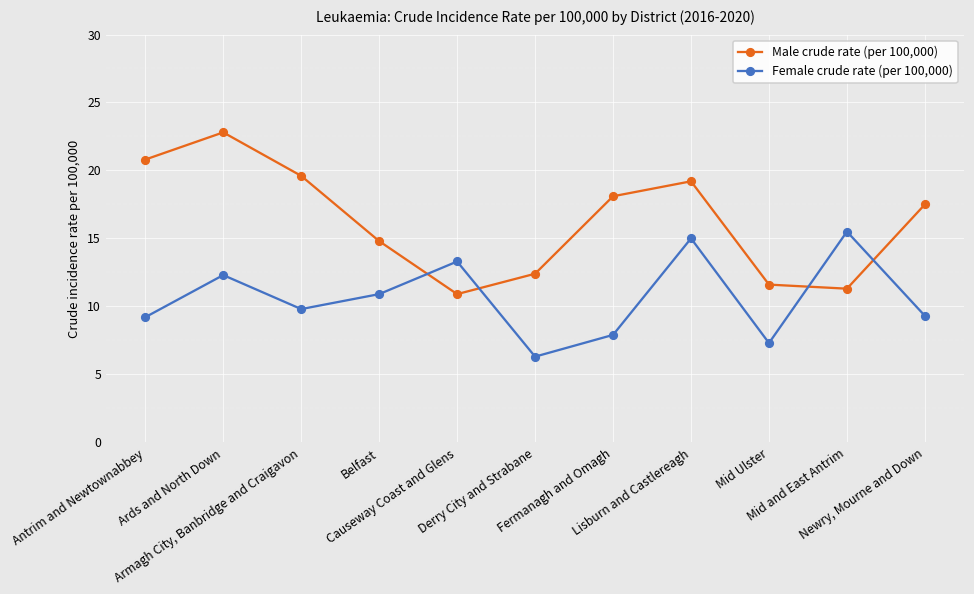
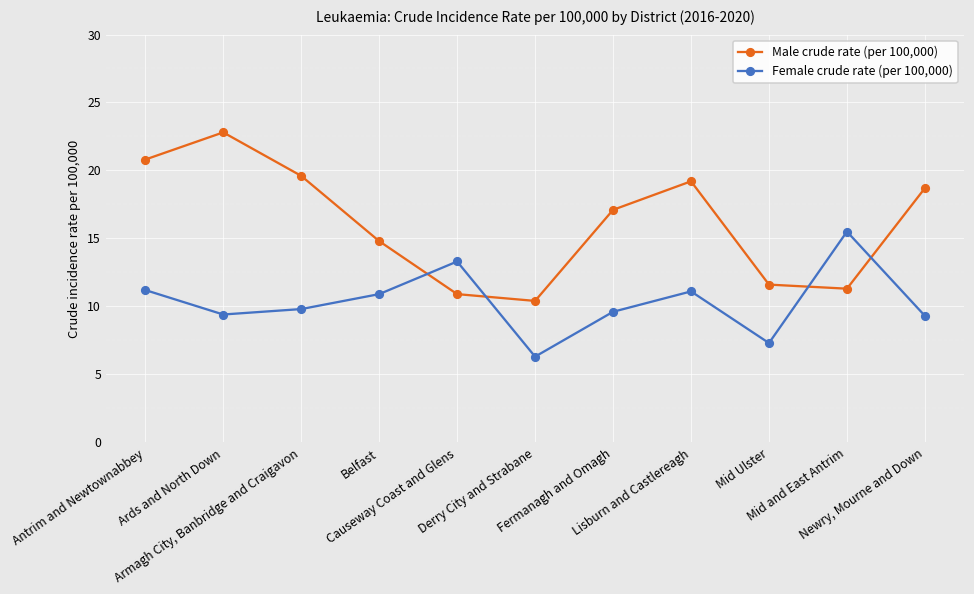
  {
    "Male crude rate (per 100,000)": {
      "Antrim and Newtownabbey": 20.8,
      "Ards and North Down": 22.8,
      "Armagh City, Banbridge and Craigavon": 19.6,
      "Belfast": 14.8,
      "Causeway Coast and Glens": 10.9,
-     "Derry City and Strabane": 12.4,
-     "Fermanagh and Omagh": 18.1,
+     "Derry City and Strabane": 10.4,
+     "Fermanagh and Omagh": 17.1,
      "Lisburn and Castlereagh": 19.2,
      "Mid Ulster": 11.6,
      "Mid and East Antrim": 11.3,
-     "Newry, Mourne and Down": 17.5
+     "Newry, Mourne and Down": 18.7
    },
    "Female crude rate (per 100,000)": {
-     "Antrim and Newtownabbey": 9.2,
-     "Ards and North Down": 12.3,
+     "Antrim and Newtownabbey": 11.2,
+     "Ards and North Down": 9.4,
      "Armagh City, Banbridge and Craigavon": 9.8,
      "Belfast": 10.9,
      "Causeway Coast and Glens": 13.3,
      "Derry City and Strabane": 6.3,
-     "Fermanagh and Omagh": 7.9,
-     "Lisburn and Castlereagh": 15.0,
+     "Fermanagh and Omagh": 9.6,
+     "Lisburn and Castlereagh": 11.1,
      "Mid Ulster": 7.3,
      "Mid and East Antrim": 15.5,
      "Newry, Mourne and Down": 9.3
    }
  }
